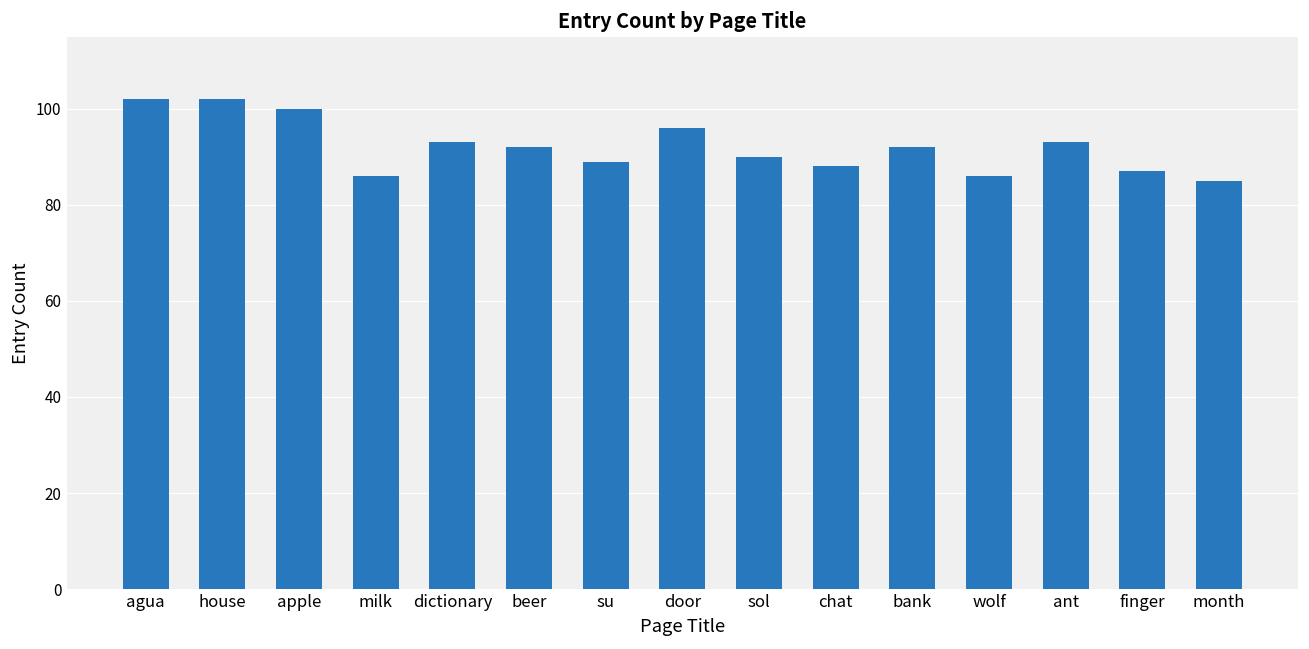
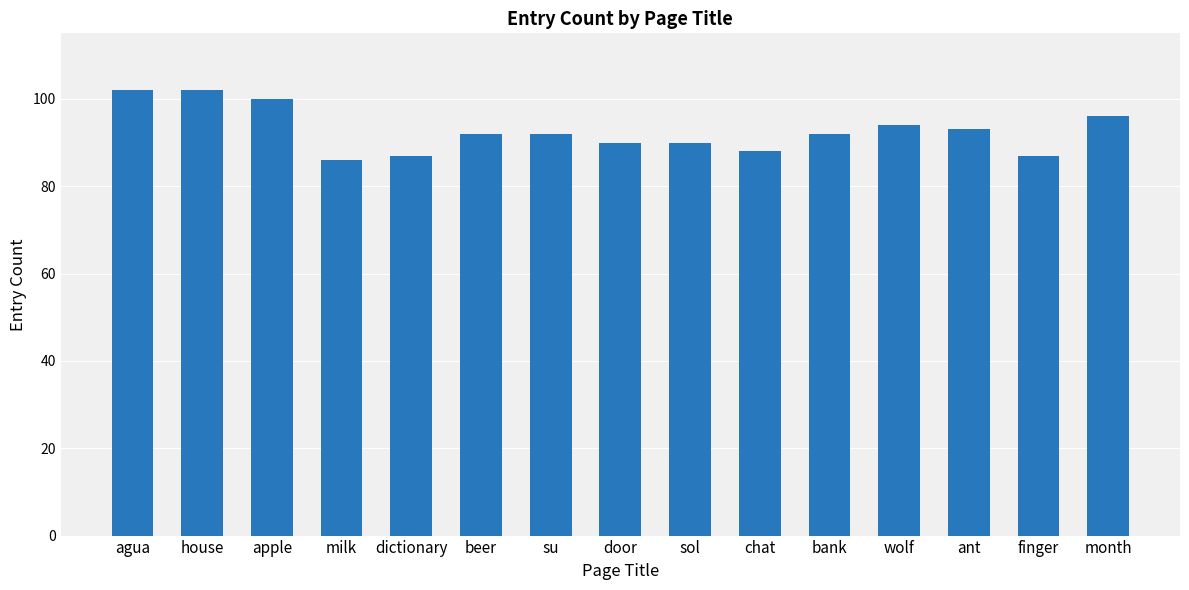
  {
    "agua": 102,
    "house": 102,
    "apple": 100,
    "milk": 86,
-   "dictionary": 93,
+   "dictionary": 87,
    "beer": 92,
-   "su": 89,
-   "door": 96,
+   "su": 92,
+   "door": 90,
    "sol": 90,
    "chat": 88,
    "bank": 92,
-   "wolf": 86,
+   "wolf": 94,
    "ant": 93,
    "finger": 87,
-   "month": 85
+   "month": 96
  }
